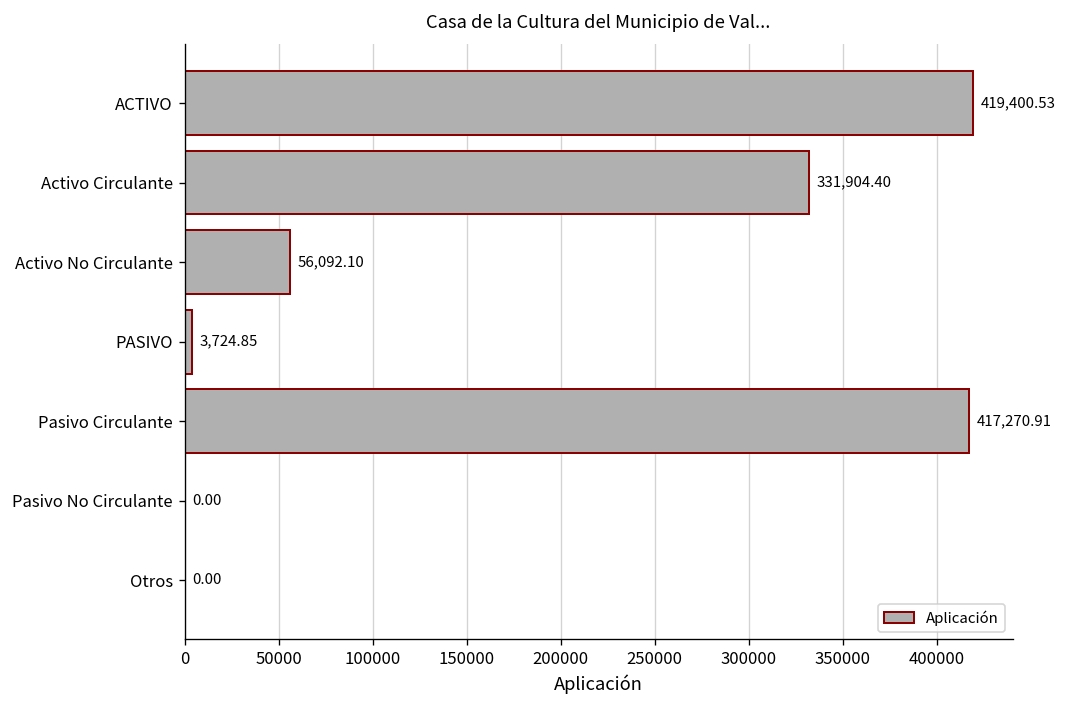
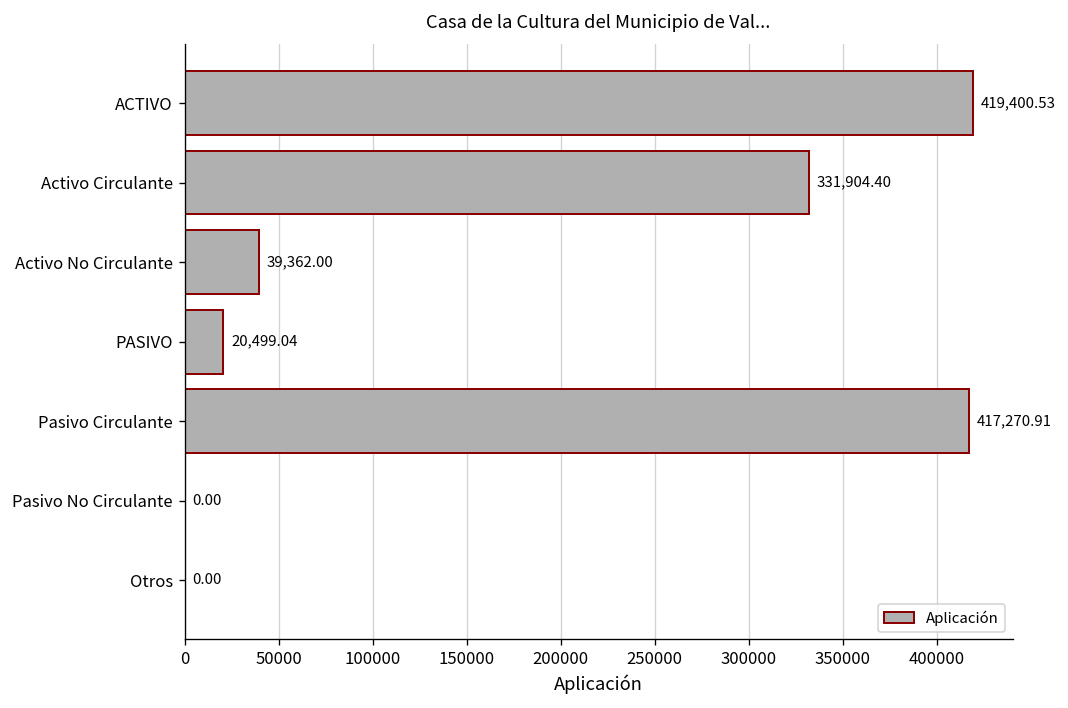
  {
    "ACTIVO": "419,400.53",
    "Activo Circulante": "331,904.40",
-   "Activo No Circulante": "56,092.10",
-   "PASIVO": "3,724.85",
+   "Activo No Circulante": "39,362.00",
+   "PASIVO": "20,499.04",
    "Pasivo Circulante": "417,270.91",
    "Pasivo No Circulante": "0.00",
    "Otros": "0.00"
  }
